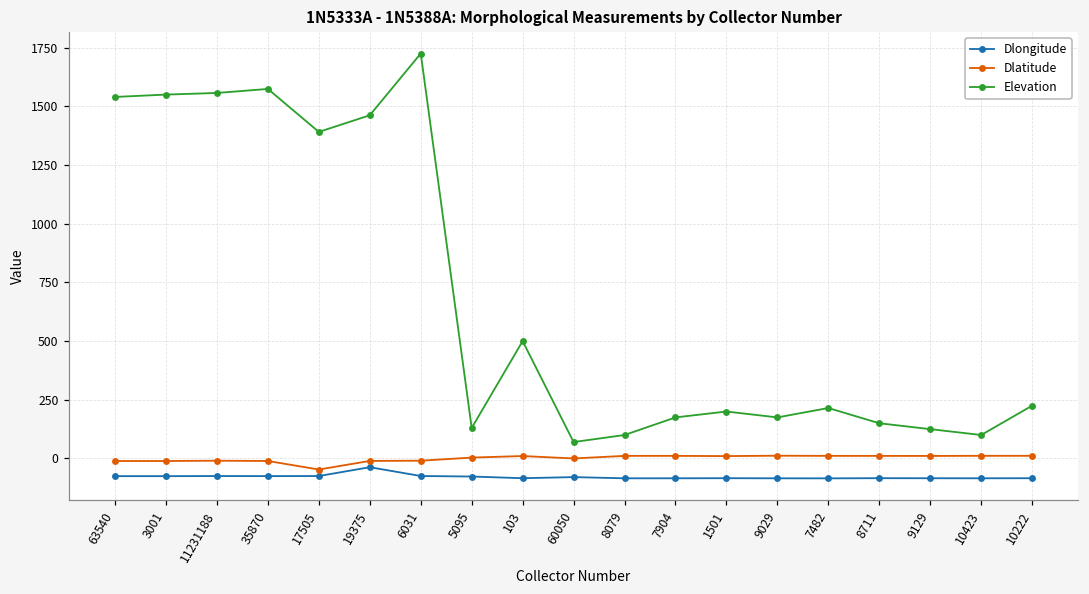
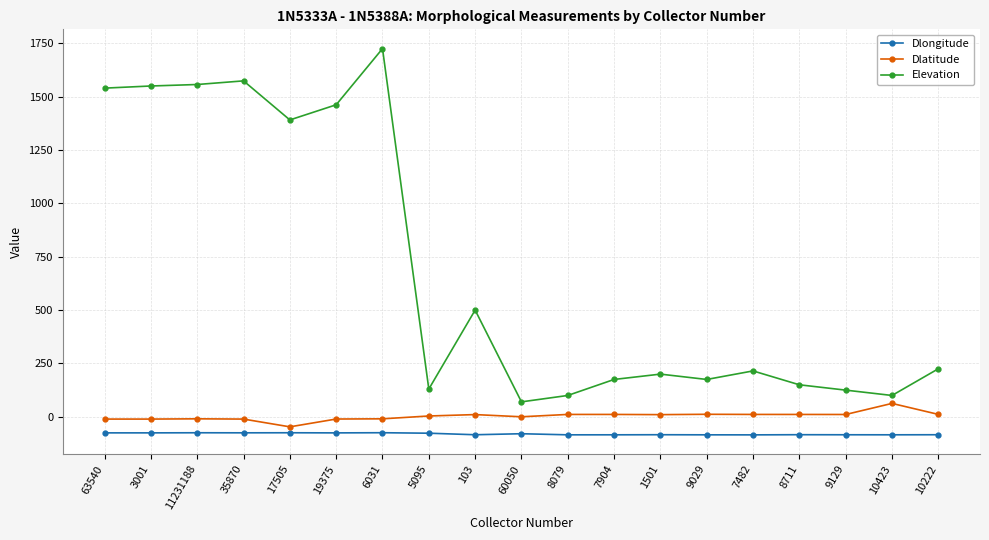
  {
    "Dlongitude": {
      "63540": -80,
      "3001": -80,
      "11231188": -70,
      "35870": -80,
      "17505": -70,
-     "19375": -40,
+     "19375": -80,
      "6031": -70,
      "5095": -80,
      "103": -80,
      "60050": -80,
      "8079": -80,
      "7904": -80,
      "1501": -80,
      "9029": -80,
      "7482": -80,
      "8711": -80,
      "9129": -80,
      "10423": -80,
      "10222": -80
    },
    "Dlatitude": {
      "63540": -10,
      "3001": -10,
      "11231188": -10,
      "35870": -10,
      "17505": -50,
      "19375": -10,
      "6031": -10,
      "5095": 0,
      "103": 10,
      "60050": 0,
      "8079": 10,
      "7904": 10,
      "1501": 10,
      "9029": 10,
      "7482": 10,
      "8711": 10,
      "9129": 10,
-     "10423": 10,
+     "10423": 60,
      "10222": 10
    },
    "Elevation": {
      "63540": 1540,
      "3001": 1550,
      "11231188": 1560,
      "35870": 1570,
      "17505": 1390,
      "19375": 1460,
      "6031": 1730,
      "5095": 130,
      "103": 500,
      "60050": 70,
      "8079": 100,
      "7904": 180,
      "1501": 200,
      "9029": 180,
      "7482": 220,
      "8711": 150,
      "9129": 130,
      "10423": 100,
      "10222": 230
    }
  }
